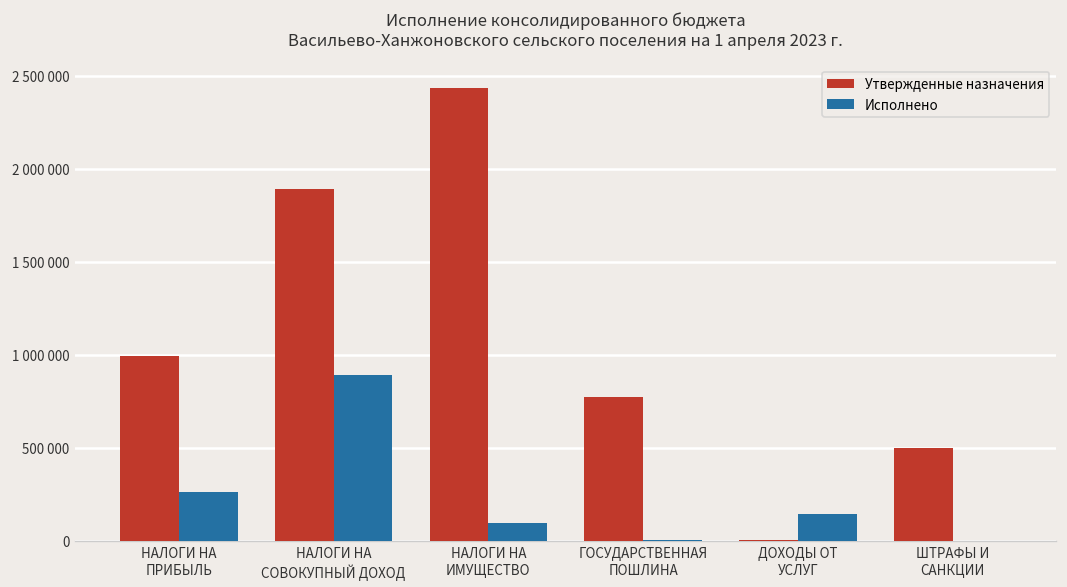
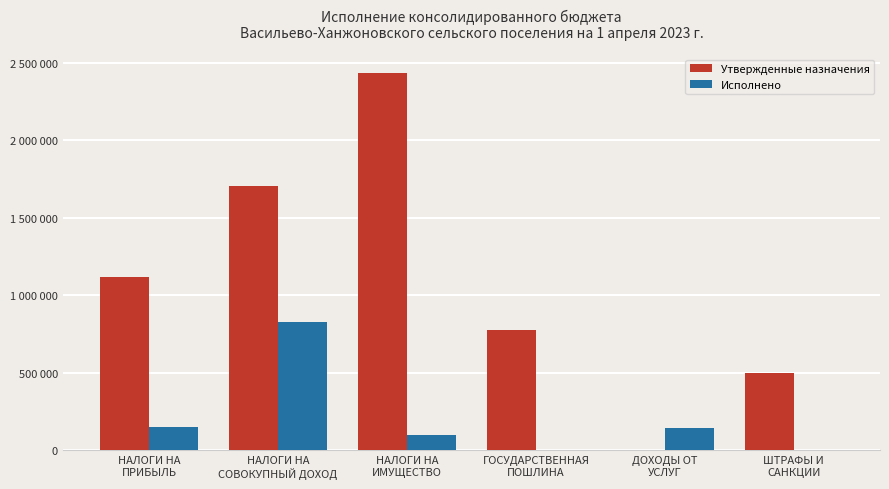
  {
    "Утвержденные назначения": {
-     "НАЛОГИ НА ПРИБЫЛЬ": 990000,
-     "НАЛОГИ НА СОВОКУПНЫЙ ДОХОД": 1890000,
+     "НАЛОГИ НА ПРИБЫЛЬ": 1120000,
+     "НАЛОГИ НА СОВОКУПНЫЙ ДОХОД": 1710000,
      "НАЛОГИ НА ИМУЩЕСТВО": 2430000,
      "ГОСУДАРСТВЕННАЯ ПОШЛИНА": 770000,
      "ШТРАФЫ И САНКЦИИ": 500000
    },
    "Исполнено": {
-     "НАЛОГИ НА ПРИБЫЛЬ": 260000,
-     "НАЛОГИ НА СОВОКУПНЫЙ ДОХОД": 890000,
+     "НАЛОГИ НА ПРИБЫЛЬ": 150000,
+     "НАЛОГИ НА СОВОКУПНЫЙ ДОХОД": 830000,
      "НАЛОГИ НА ИМУЩЕСТВО": 100000,
      "ДОХОДЫ ОТ УСЛУГ": 150000,
      "ШТРАФЫ И САНКЦИИ": 0
    }
  }
